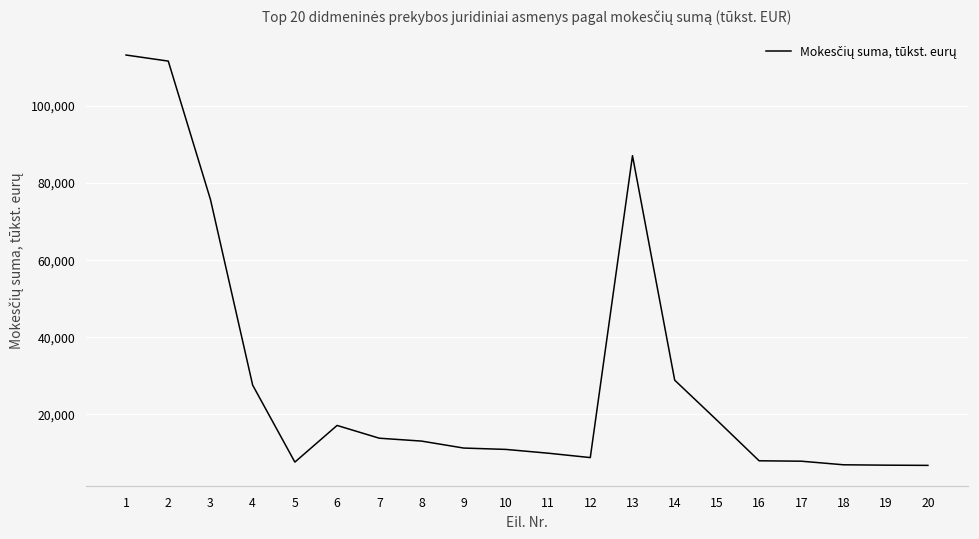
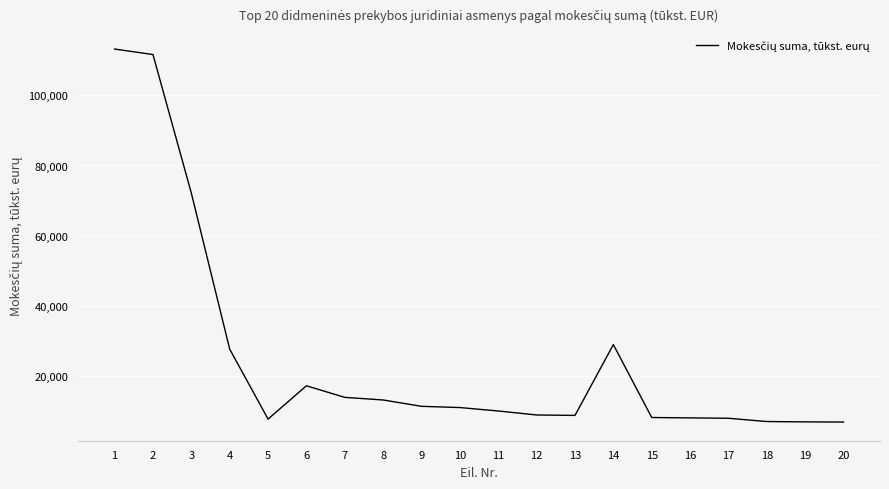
  {
    "1": "113,000",
    "2": "112,000",
-   "3": "76,000",
+   "3": "72,000",
    "4": "28,000",
    "5": "8,000",
    "6": "17,000",
    "7": "14,000",
    "8": "13,000",
    "9": "11,000",
    "10": "11,000",
    "11": "10,000",
    "12": "9,000",
-   "13": "87,000",
+   "13": "9,000",
    "14": "29,000",
-   "15": "19,000",
+   "15": "8,000",
    "16": "8,000",
    "17": "8,000",
    "18": "7,000",
    "19": "7,000",
    "20": "7,000"
  }
